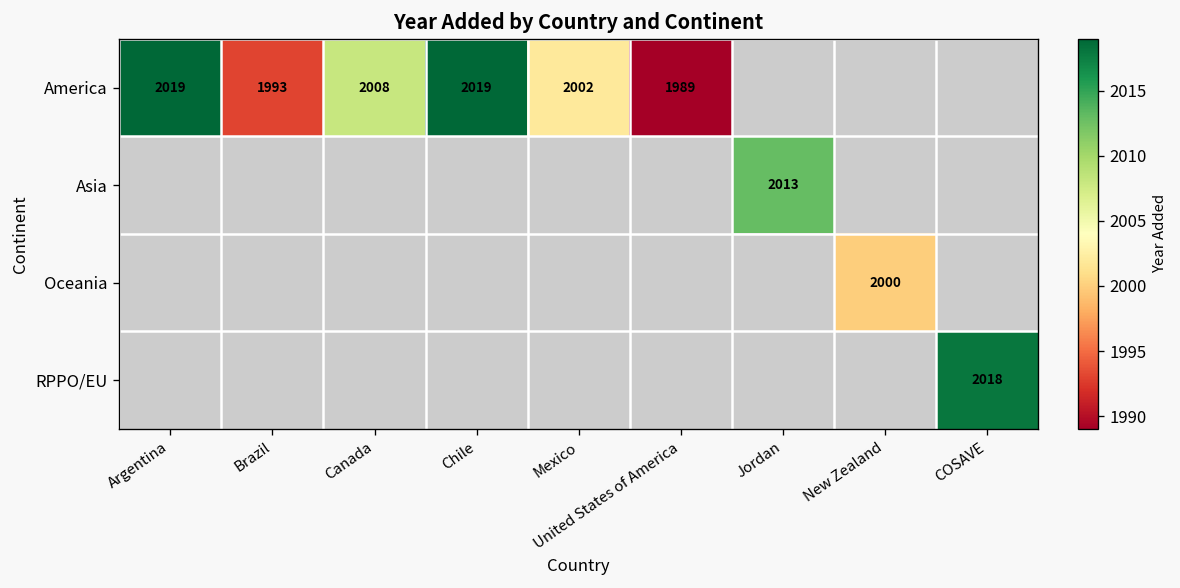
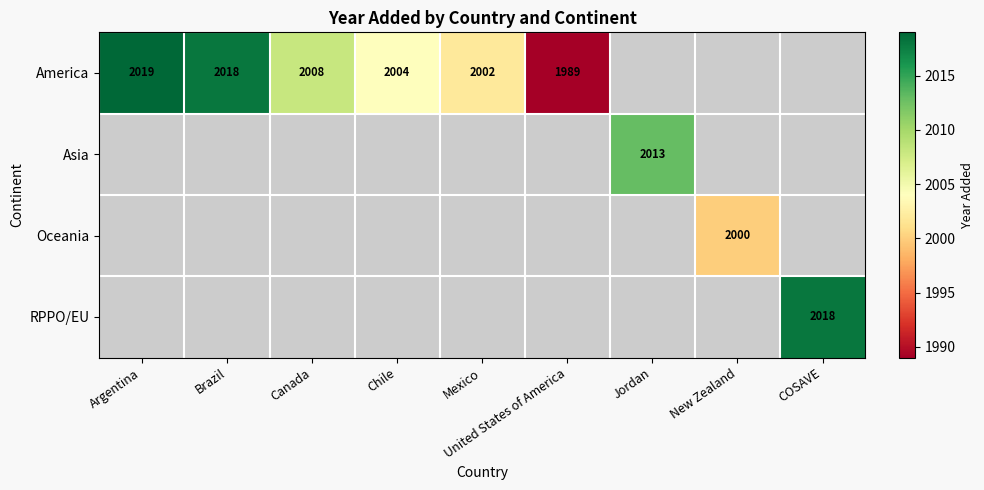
  {
    "America": {
      "Argentina": 2019,
-     "Brazil": 1993,
+     "Brazil": 2018,
      "Canada": 2008,
-     "Chile": 2019,
+     "Chile": 2004,
      "Mexico": 2002,
      "United States of America": 1989
    },
    "Asia": {
      "Jordan": 2013
    },
    "Oceania": {
      "New Zealand": 2000
    },
    "RPPO/EU": {
      "COSAVE": 2018
    }
  }
